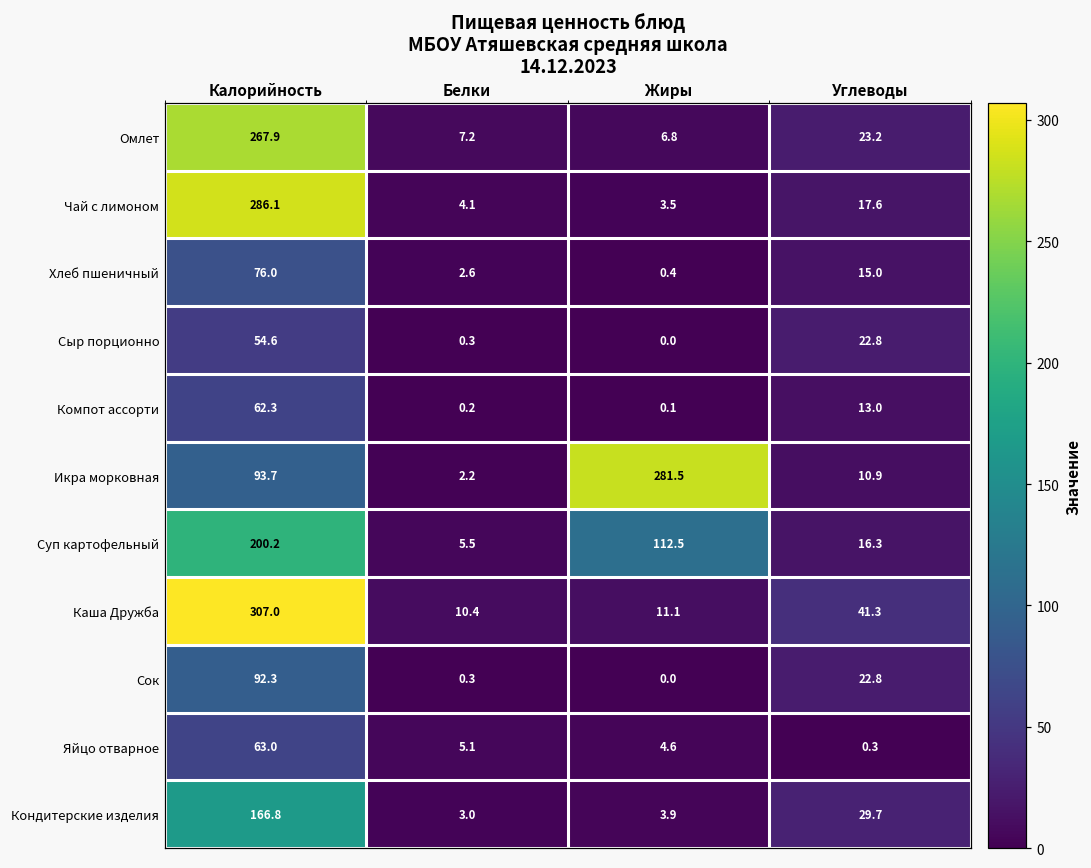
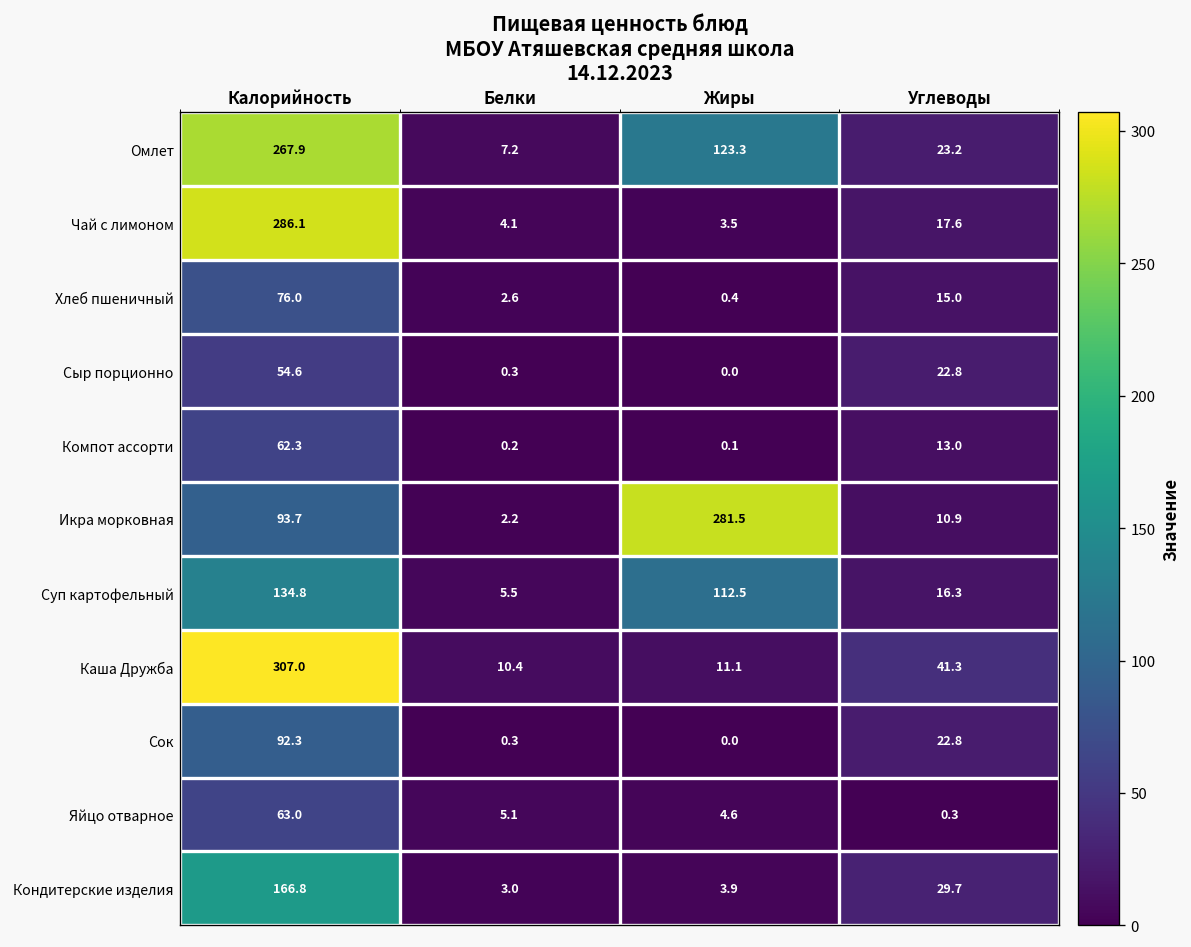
  {
    "Омлет": {
      "Калорийность": 267.9,
      "Белки": 7.2,
-     "Жиры": 6.8,
+     "Жиры": 123.3,
      "Углеводы": 23.2
    },
    "Чай с лимоном": {
      "Калорийность": 286.1,
      "Белки": 4.1,
      "Жиры": 3.5,
      "Углеводы": 17.6
    },
    "Хлеб пшеничный": {
      "Калорийность": 76.0,
      "Белки": 2.6,
      "Жиры": 0.4,
      "Углеводы": 15.0
    },
    "Сыр порционно": {
      "Калорийность": 54.6,
      "Белки": 0.3,
      "Жиры": 0.0,
      "Углеводы": 22.8
    },
    "Компот ассорти": {
      "Калорийность": 62.3,
      "Белки": 0.2,
      "Жиры": 0.1,
      "Углеводы": 13.0
    },
    "Икра морковная": {
      "Калорийность": 93.7,
      "Белки": 2.2,
      "Жиры": 281.5,
      "Углеводы": 10.9
    },
    "Суп картофельный": {
-     "Калорийность": 200.2,
+     "Калорийность": 134.8,
      "Белки": 5.5,
      "Жиры": 112.5,
      "Углеводы": 16.3
    },
    "Каша Дружба": {
      "Калорийность": 307.0,
      "Белки": 10.4,
      "Жиры": 11.1,
      "Углеводы": 41.3
    },
    "Сок": {
      "Калорийность": 92.3,
      "Белки": 0.3,
      "Жиры": 0.0,
      "Углеводы": 22.8
    },
    "Яйцо отварное": {
      "Калорийность": 63.0,
      "Белки": 5.1,
      "Жиры": 4.6,
      "Углеводы": 0.3
    },
    "Кондитерские изделия": {
      "Калорийность": 166.8,
      "Белки": 3.0,
      "Жиры": 3.9,
      "Углеводы": 29.7
    }
  }
